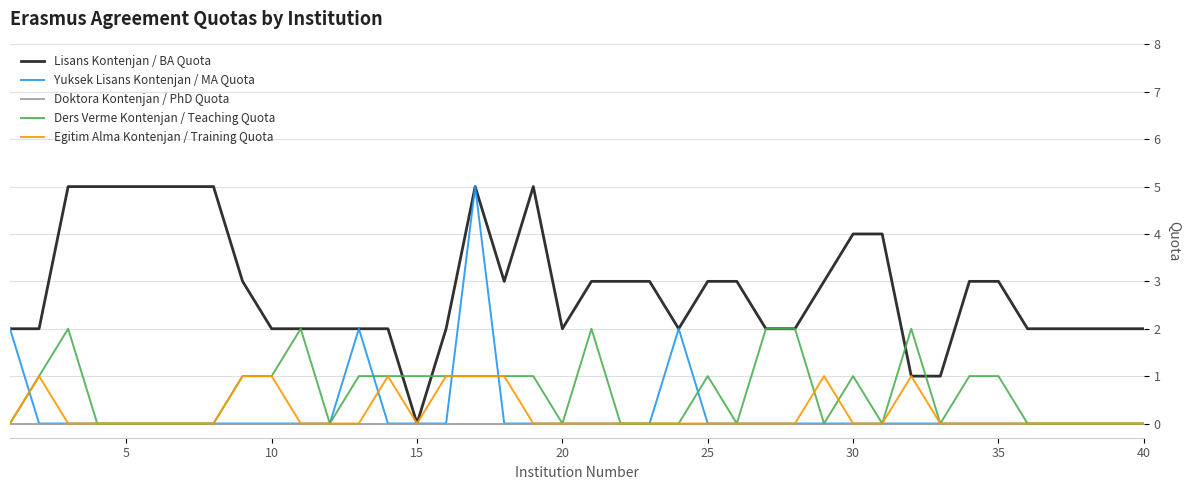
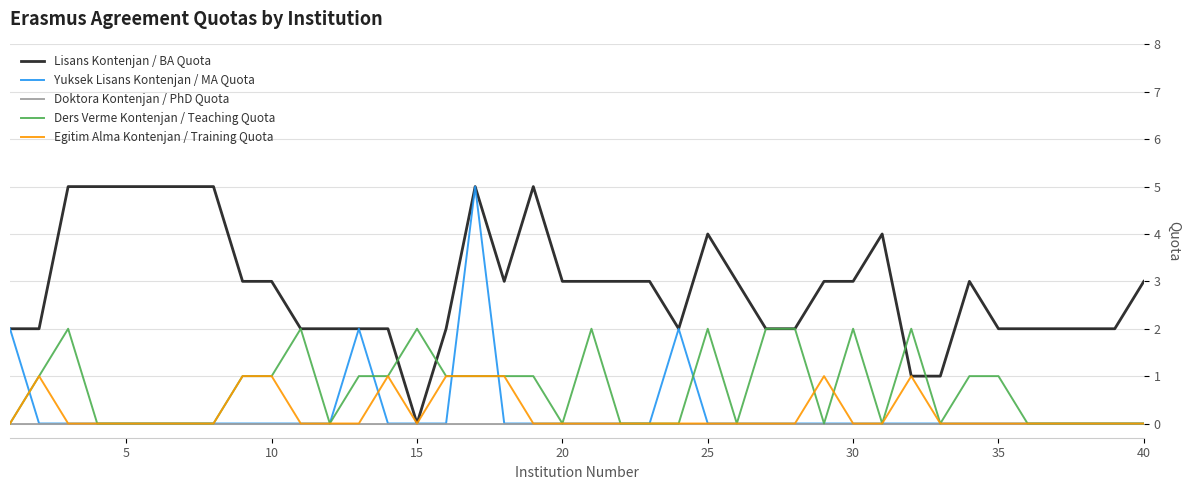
  {
    "Lisans Kontenjan / BA Quota": {
      "5": 5,
-     "10": 2,
-     "20": 2,
-     "25": 3,
-     "30": 4,
-     "35": 3,
-     "40": 2
+     "10": 3,
+     "20": 3,
+     "25": 4,
+     "30": 3,
+     "35": 2,
+     "40": 3
    },
    "Ders Verme Kontenjan / Teaching Quota": {
-     "15": 1,
-     "25": 1,
-     "30": 1,
+     "15": 2,
+     "25": 2,
+     "30": 2,
      "35": 1
    }
  }
